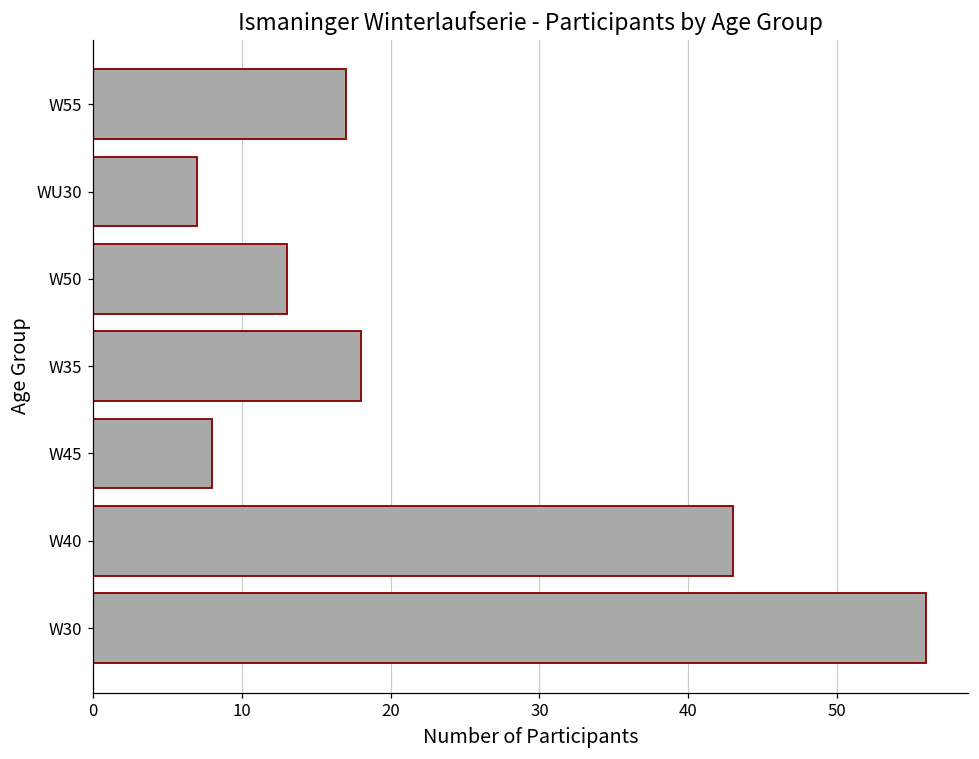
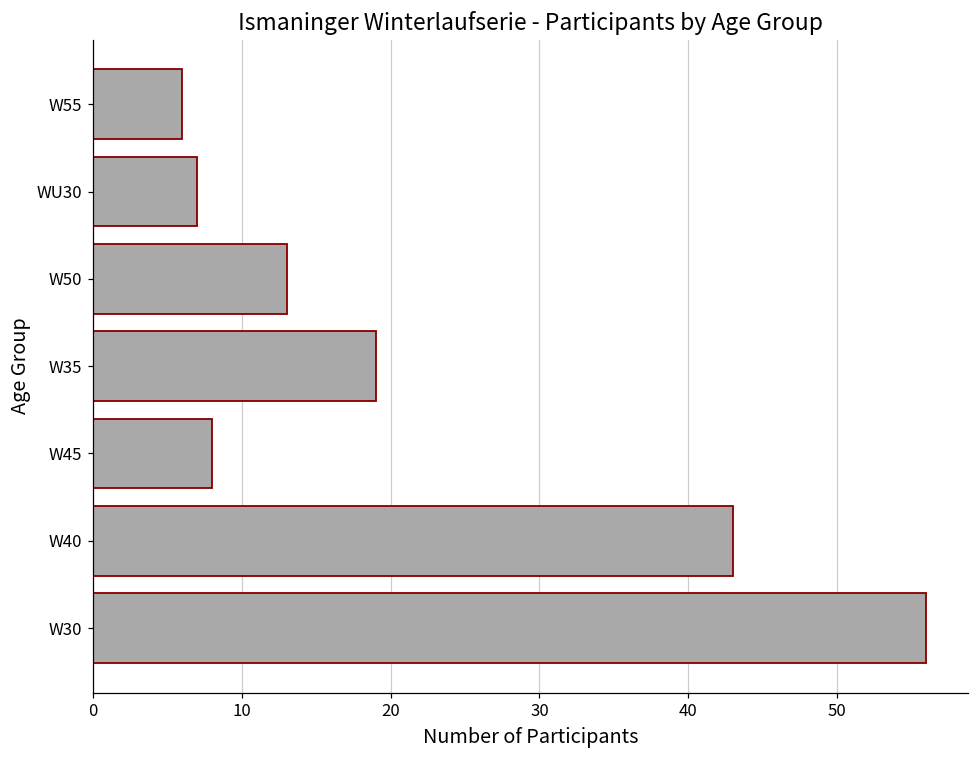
  {
-   "W55": 17,
+   "W55": 6,
    "WU30": 7,
    "W50": 13,
-   "W35": 18,
+   "W35": 19,
    "W45": 8,
    "W40": 43,
    "W30": 56
  }
